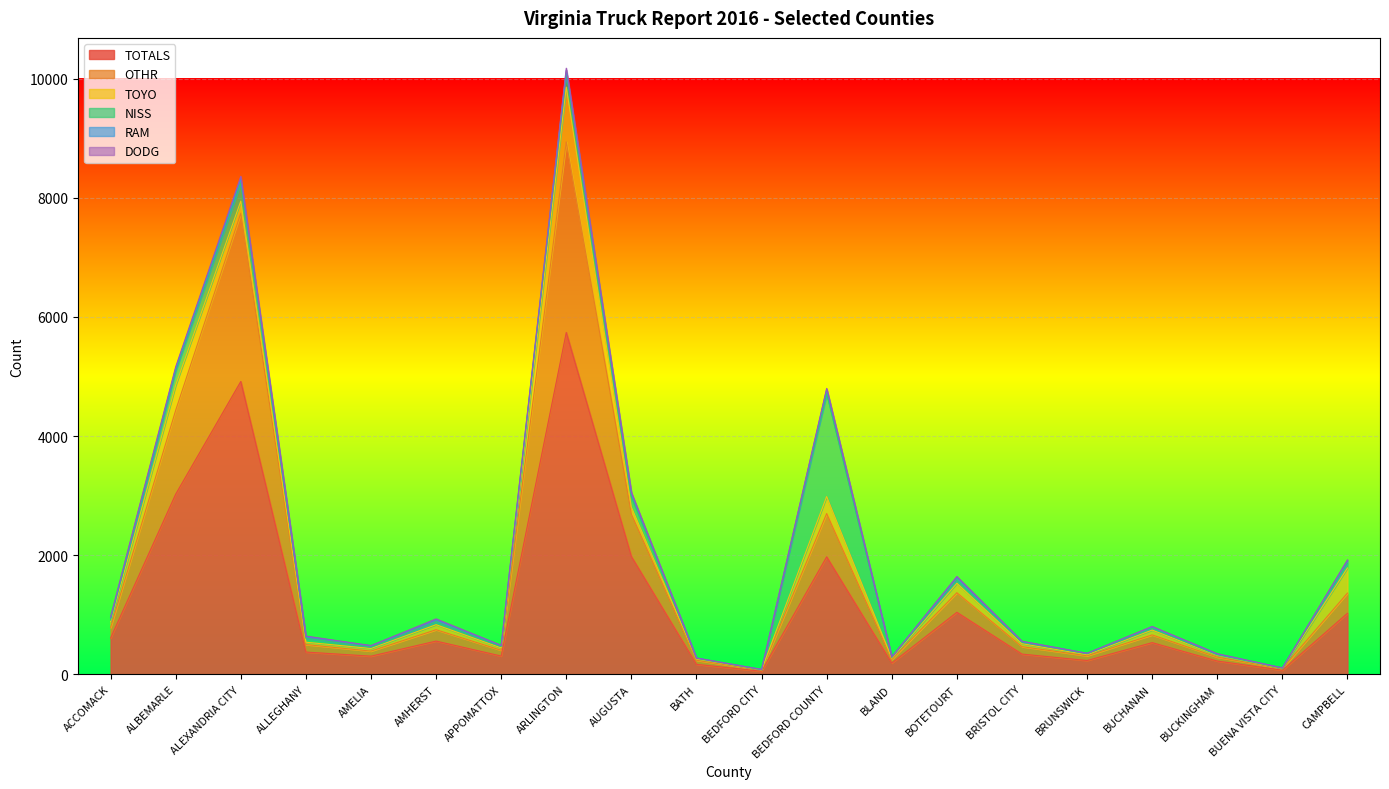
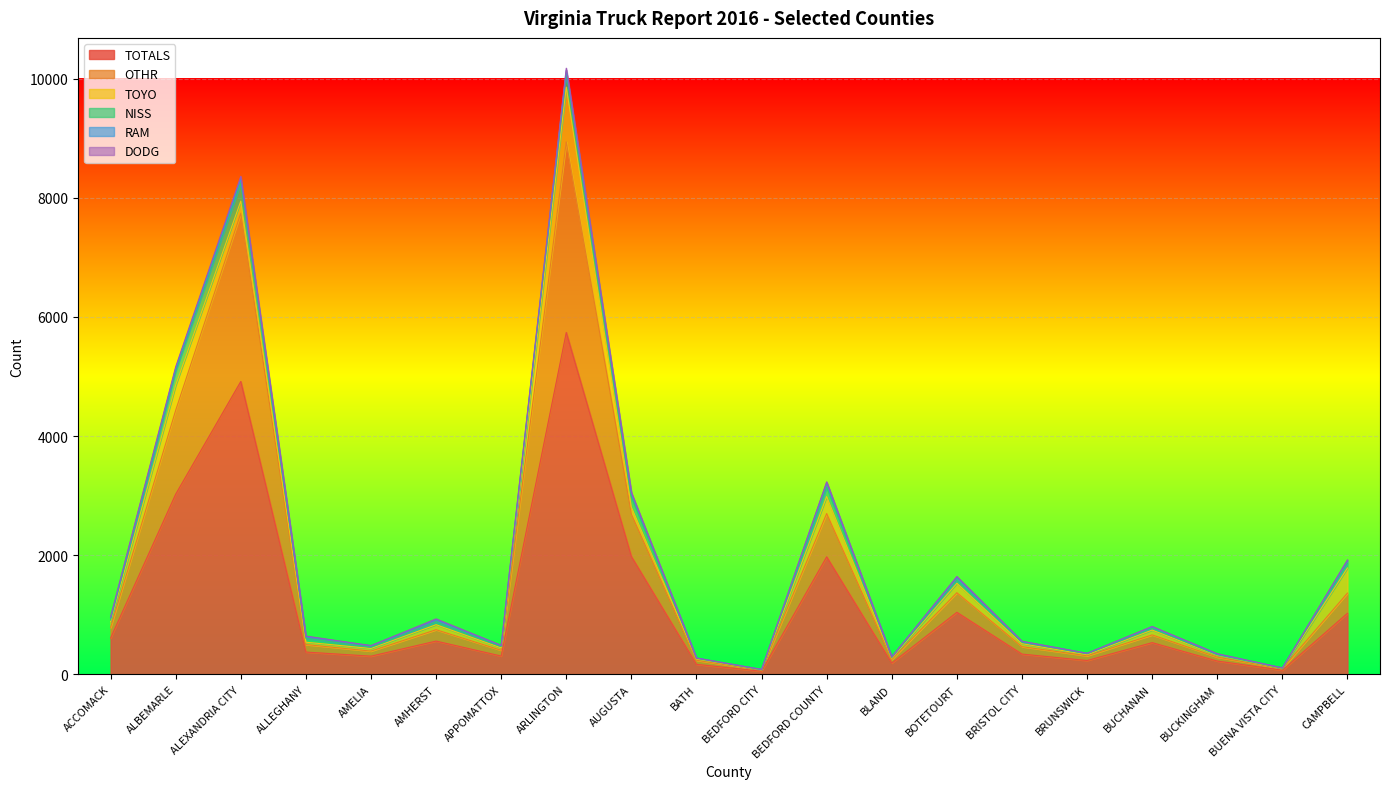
  {
    "TOYO": {
      "ALBEMARLE": 400,
      "ALEXANDRIA CITY": 200,
      "AMHERST": 100,
      "ARLINGTON": 900,
      "AUGUSTA": 100,
      "BEDFORD COUNTY": 300,
      "BOTETOURT": 200,
      "CAMPBELL": 400
    },
    "NISS": {
      "ALEXANDRIA CITY": 300,
      "ARLINGTON": 200,
      "AUGUSTA": 200,
-     "BEDFORD COUNTY": 1700,
+     "BEDFORD COUNTY": 200,
      "BOTETOURT": 100,
      "CAMPBELL": 100
    },
    "RAM": {
      "ALEXANDRIA CITY": 100
    },
    "DODG": {
      "ALEXANDRIA CITY": 0
    }
  }
